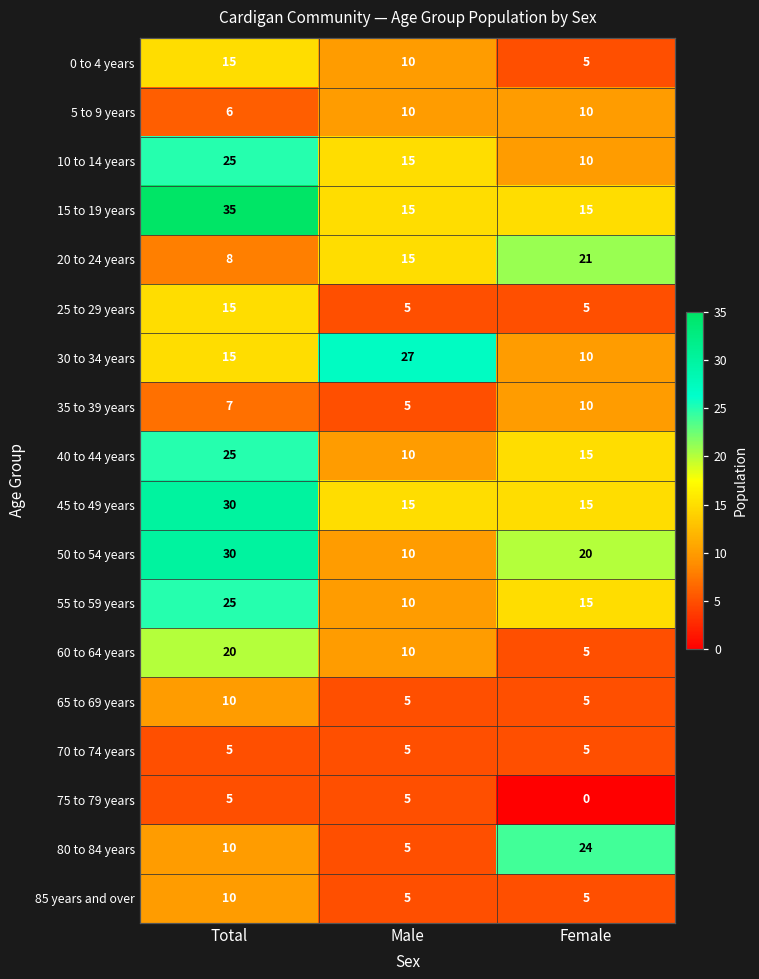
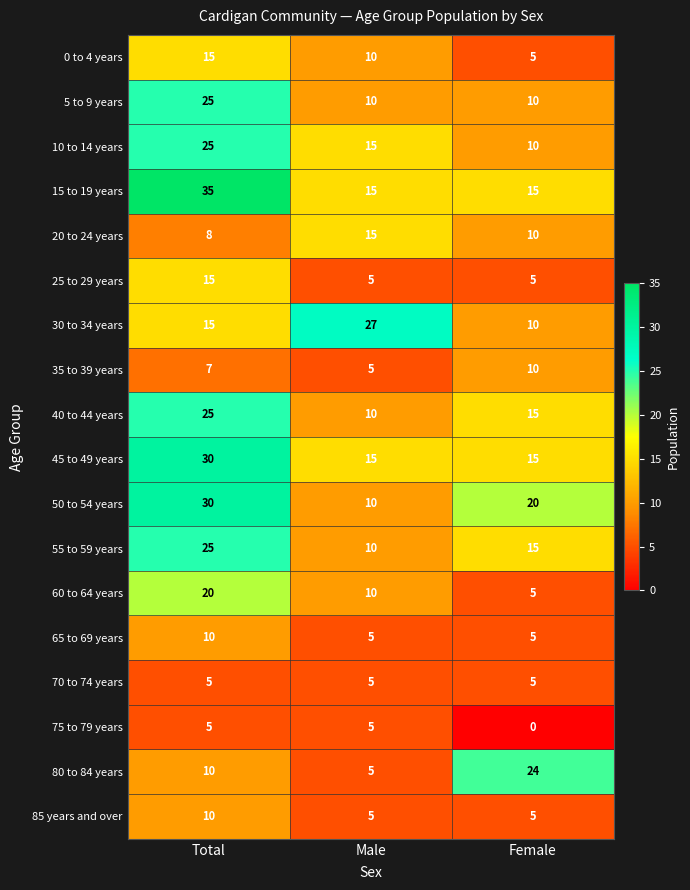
  {
    "0 to 4 years": {
      "Total": 15,
      "Male": 10,
      "Female": 5
    },
    "5 to 9 years": {
-     "Total": 6,
+     "Total": 25,
      "Male": 10,
      "Female": 10
    },
    "10 to 14 years": {
      "Total": 25,
      "Male": 15,
      "Female": 10
    },
    "15 to 19 years": {
      "Total": 35,
      "Male": 15,
      "Female": 15
    },
    "20 to 24 years": {
      "Total": 8,
      "Male": 15,
-     "Female": 21
+     "Female": 10
    },
    "25 to 29 years": {
      "Total": 15,
      "Male": 5,
      "Female": 5
    },
    "30 to 34 years": {
      "Total": 15,
      "Male": 27,
      "Female": 10
    },
    "35 to 39 years": {
      "Total": 7,
      "Male": 5,
      "Female": 10
    },
    "40 to 44 years": {
      "Total": 25,
      "Male": 10,
      "Female": 15
    },
    "45 to 49 years": {
      "Total": 30,
      "Male": 15,
      "Female": 15
    },
    "50 to 54 years": {
      "Total": 30,
      "Male": 10,
      "Female": 20
    },
    "55 to 59 years": {
      "Total": 25,
      "Male": 10,
      "Female": 15
    },
    "60 to 64 years": {
      "Total": 20,
      "Male": 10,
      "Female": 5
    },
    "65 to 69 years": {
      "Total": 10,
      "Male": 5,
      "Female": 5
    },
    "70 to 74 years": {
      "Total": 5,
      "Male": 5,
      "Female": 5
    },
    "75 to 79 years": {
      "Total": 5,
      "Male": 5,
      "Female": 0
    },
    "80 to 84 years": {
      "Total": 10,
      "Male": 5,
      "Female": 24
    },
    "85 years and over": {
      "Total": 10,
      "Male": 5,
      "Female": 5
    }
  }
